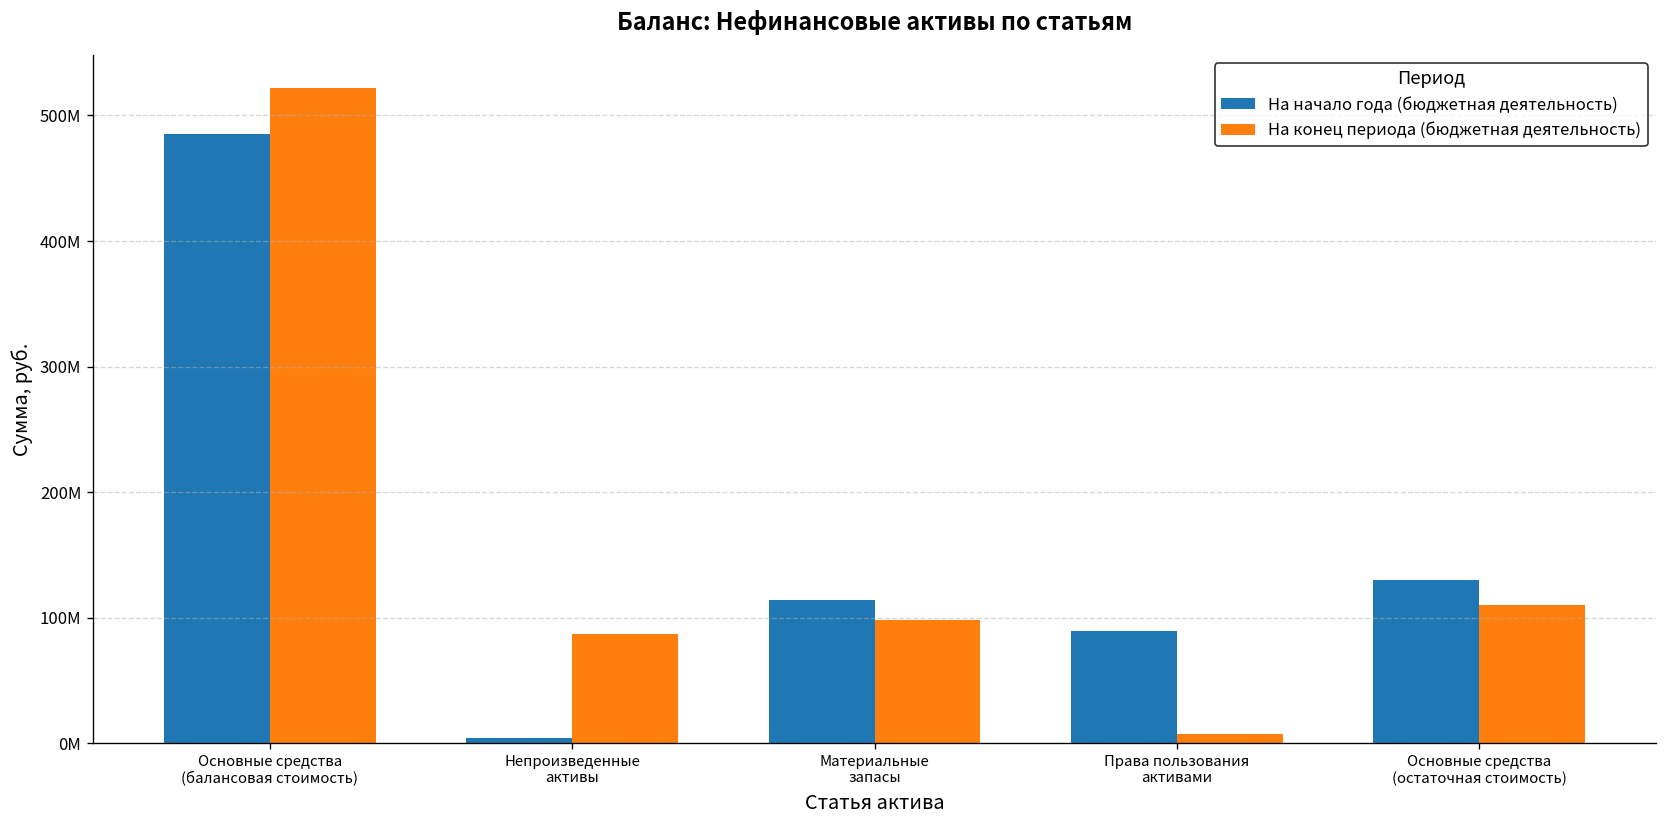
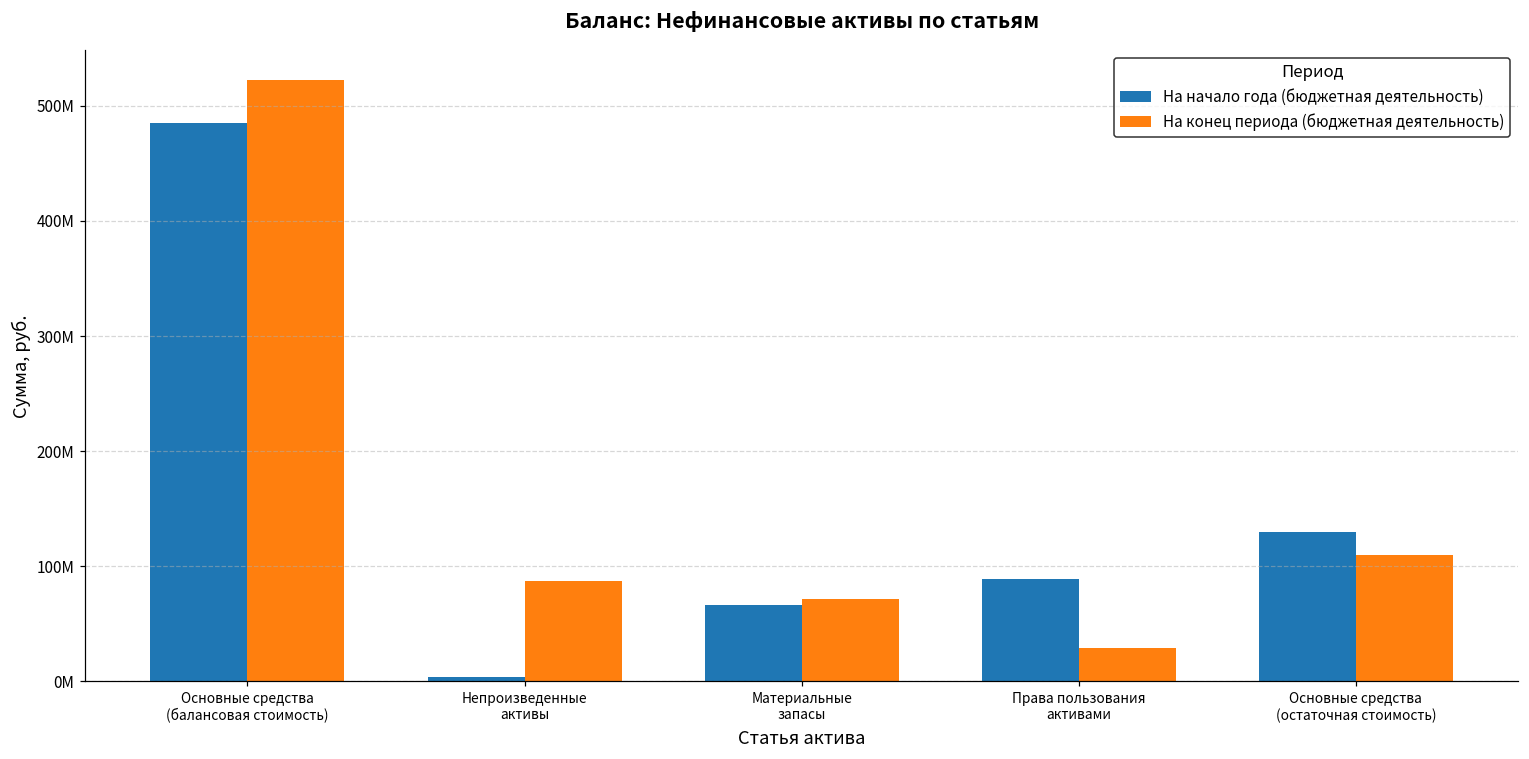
  {
    "На начало года (бюджетная деятельность)": {
      "Основные средства (балансовая стоимость)": 485000000,
      "Непроизведенные активы": 4000000,
-     "Материальные запасы": 115000000,
+     "Материальные запасы": 66000000,
      "Права пользования активами": 89000000,
      "Основные средства (остаточная стоимость)": 130000000
    },
    "На конец периода (бюджетная деятельность)": {
      "Основные средства (балансовая стоимость)": 522000000,
      "Непроизведенные активы": 87000000,
-     "Материальные запасы": 98000000,
-     "Права пользования активами": 8000000,
+     "Материальные запасы": 72000000,
+     "Права пользования активами": 29000000,
      "Основные средства (остаточная стоимость)": 110000000
    }
  }
